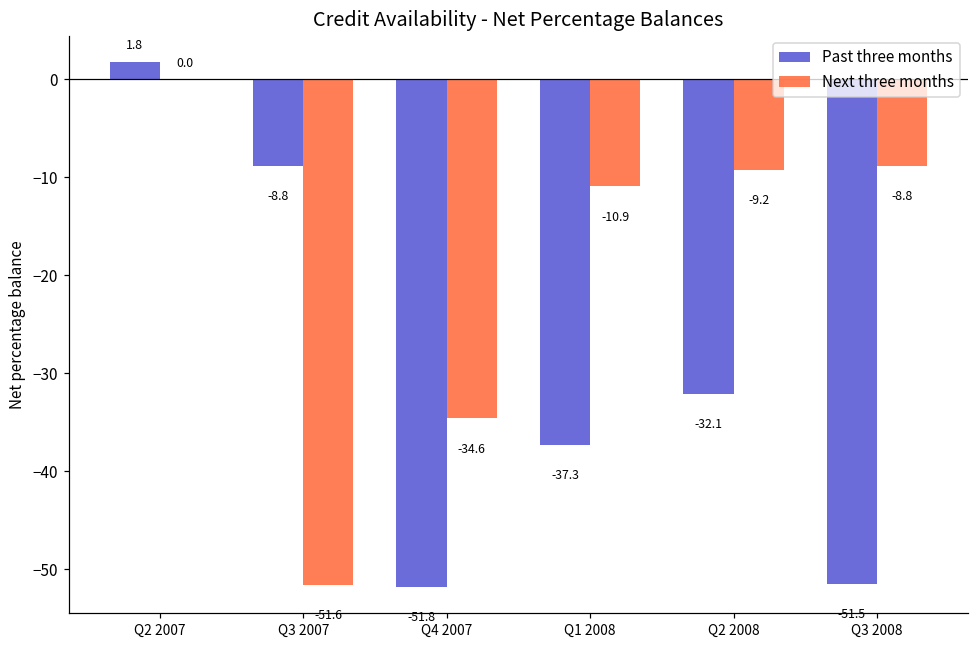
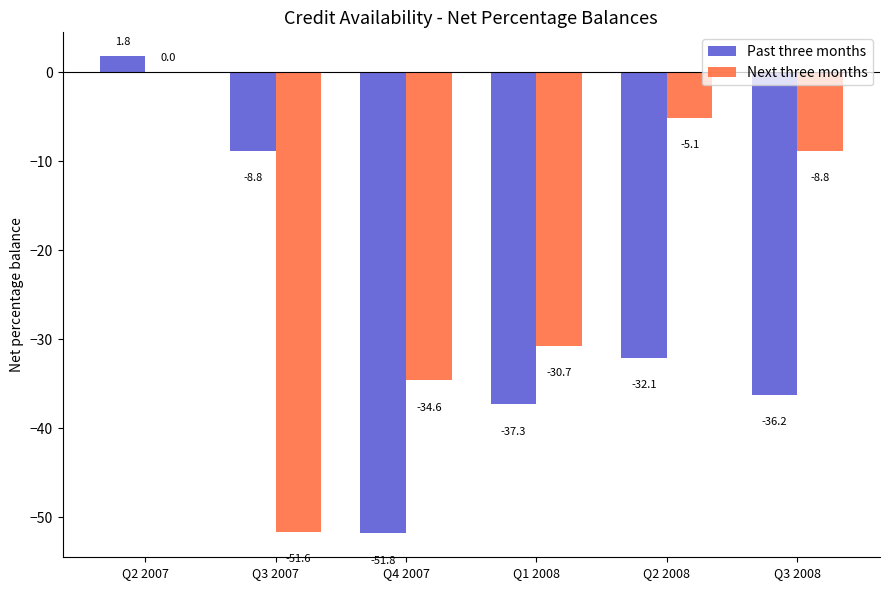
  {
    "Past three months": {
      "Q2 2007": 1.8,
      "Q3 2007": -8.8,
      "Q4 2007": -51.8,
      "Q1 2008": -37.3,
      "Q2 2008": -32.1,
-     "Q3 2008": -51.5
+     "Q3 2008": -36.2
    },
    "Next three months": {
      "Q2 2007": 0.0,
      "Q3 2007": -51.6,
      "Q4 2007": -34.6,
-     "Q1 2008": -10.9,
-     "Q2 2008": -9.2,
+     "Q1 2008": -30.7,
+     "Q2 2008": -5.1,
      "Q3 2008": -8.8
    }
  }
